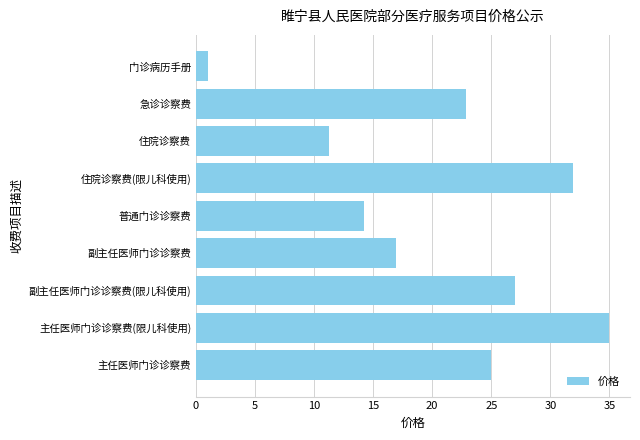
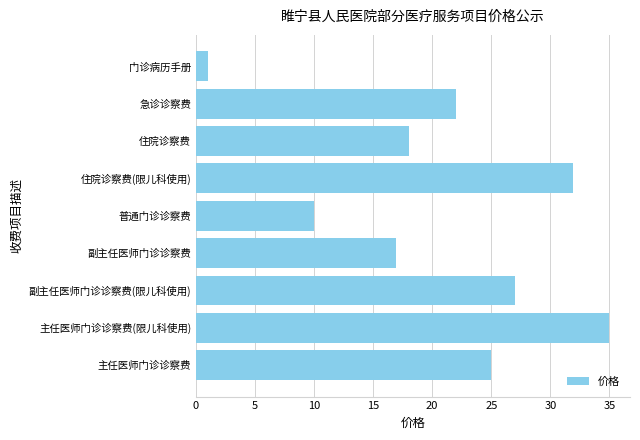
  {
    "门诊病历手册": 1.0,
-   "急诊诊察费": 22.9,
-   "住院诊察费": 11.3,
+   "急诊诊察费": 22.0,
+   "住院诊察费": 18.0,
    "住院诊察费(限儿科使用)": 31.9,
-   "普通门诊诊察费": 14.2,
+   "普通门诊诊察费": 10.0,
    "副主任医师门诊诊察费": 16.9,
    "副主任医师门诊诊察费(限儿科使用)": 27.0,
    "主任医师门诊诊察费(限儿科使用)": 35.0,
    "主任医师门诊诊察费": 25.0
  }
